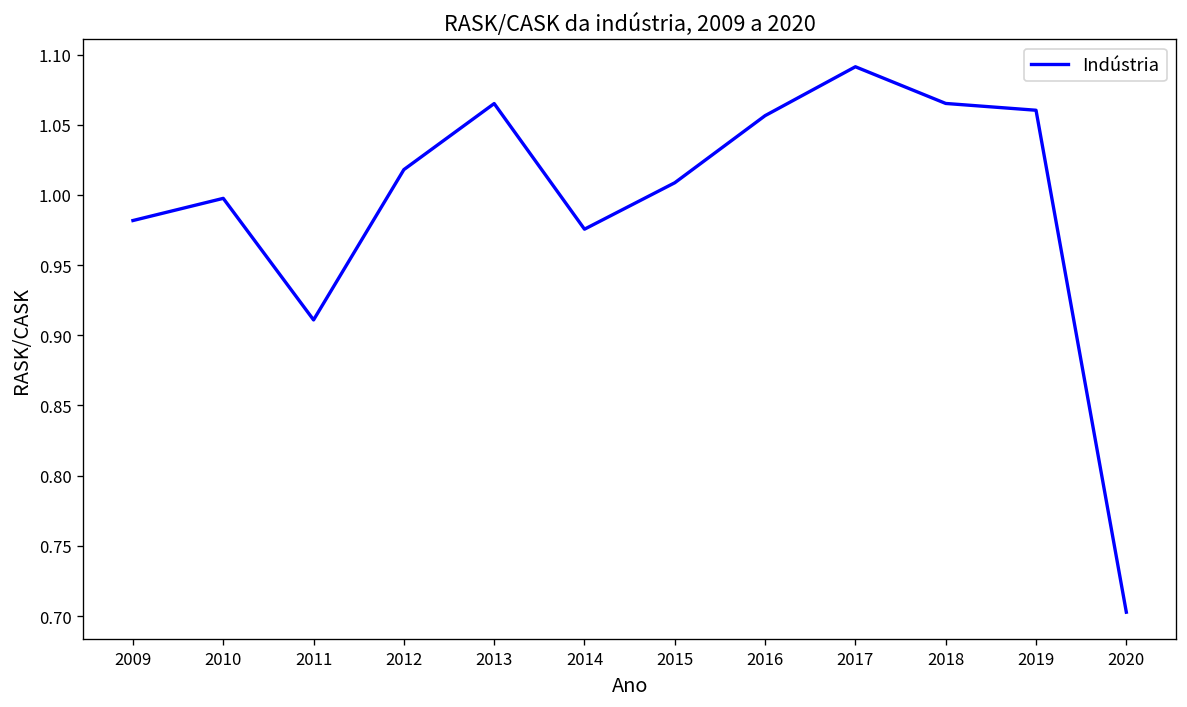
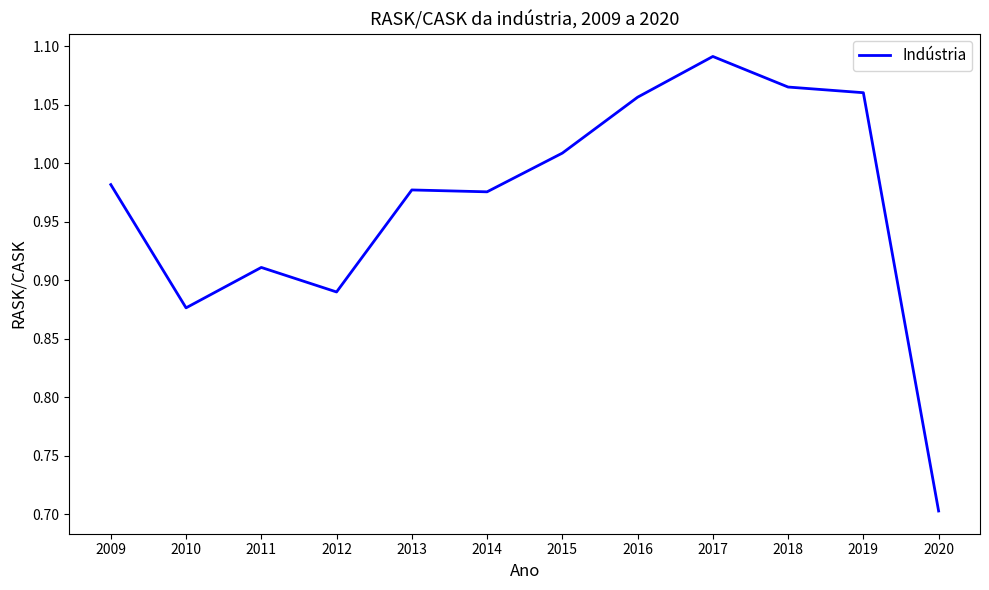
  {
    "2009": 0.982,
-   "2010": 0.998,
+   "2010": 0.876,
    "2011": 0.911,
-   "2012": 1.018,
-   "2013": 1.065,
+   "2012": 0.890,
+   "2013": 0.977,
    "2014": 0.976,
    "2015": 1.009,
    "2016": 1.056,
    "2017": 1.091,
    "2018": 1.065,
    "2019": 1.060,
    "2020": 0.703
  }
